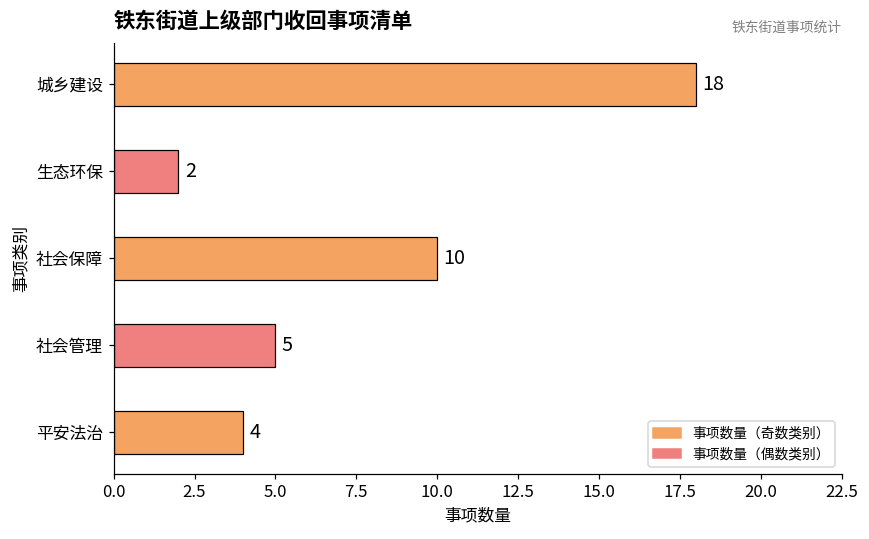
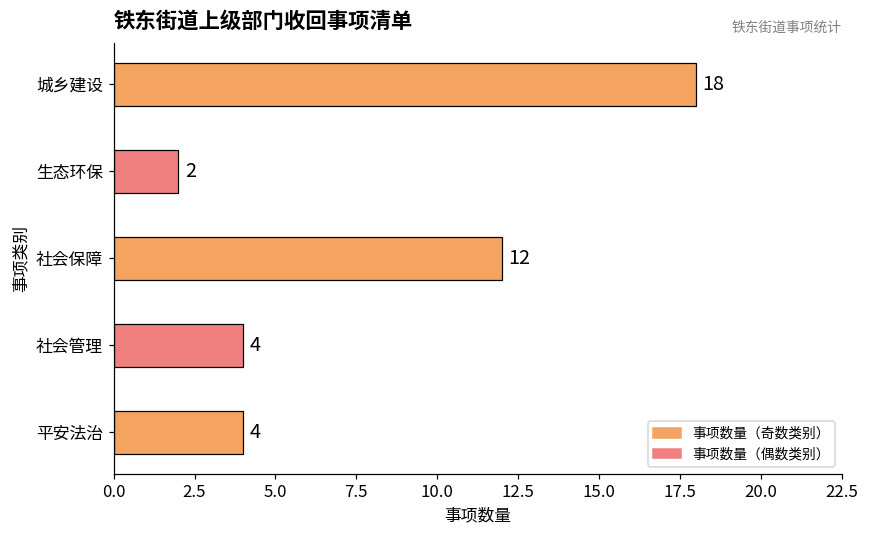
  {
    "城乡建设": 18,
    "生态环保": 2,
-   "社会保障": 10,
-   "社会管理": 5,
+   "社会保障": 12,
+   "社会管理": 4,
    "平安法治": 4
  }
